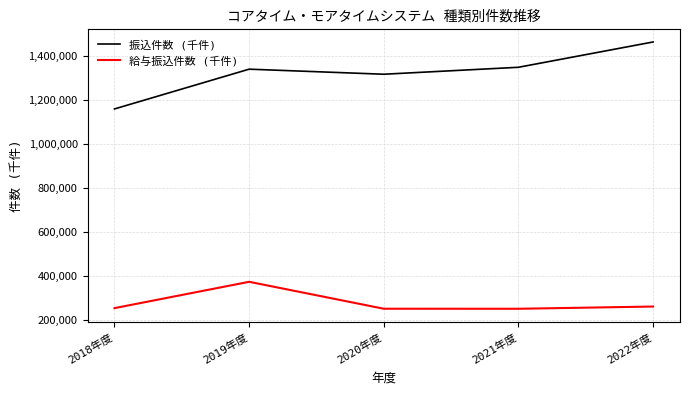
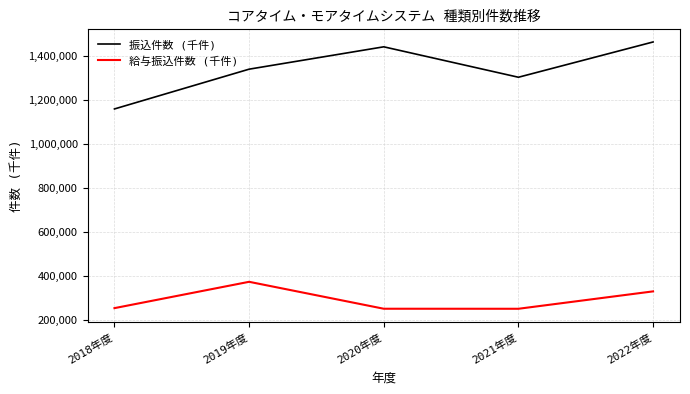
  {
    "振込件数 (千件)": {
      "2018年度": "1,160,000",
      "2019年度": "1,340,000",
-     "2020年度": "1,320,000",
-     "2021年度": "1,350,000",
+     "2020年度": "1,440,000",
+     "2021年度": "1,300,000",
      "2022年度": "1,460,000"
    },
    "給与振込件数 (千件)": {
      "2018年度": "250,000",
      "2019年度": "370,000",
      "2020年度": "250,000",
      "2021年度": "250,000",
-     "2022年度": "260,000"
+     "2022年度": "330,000"
    }
  }
